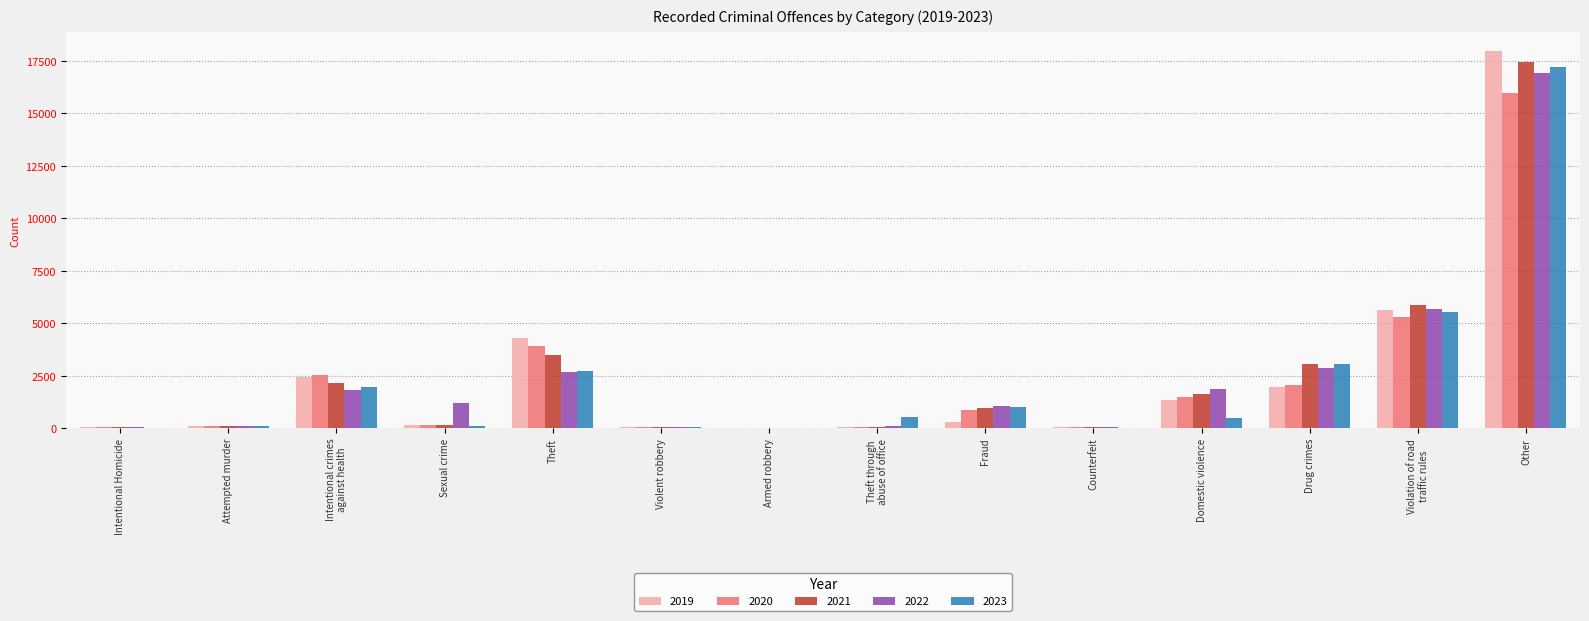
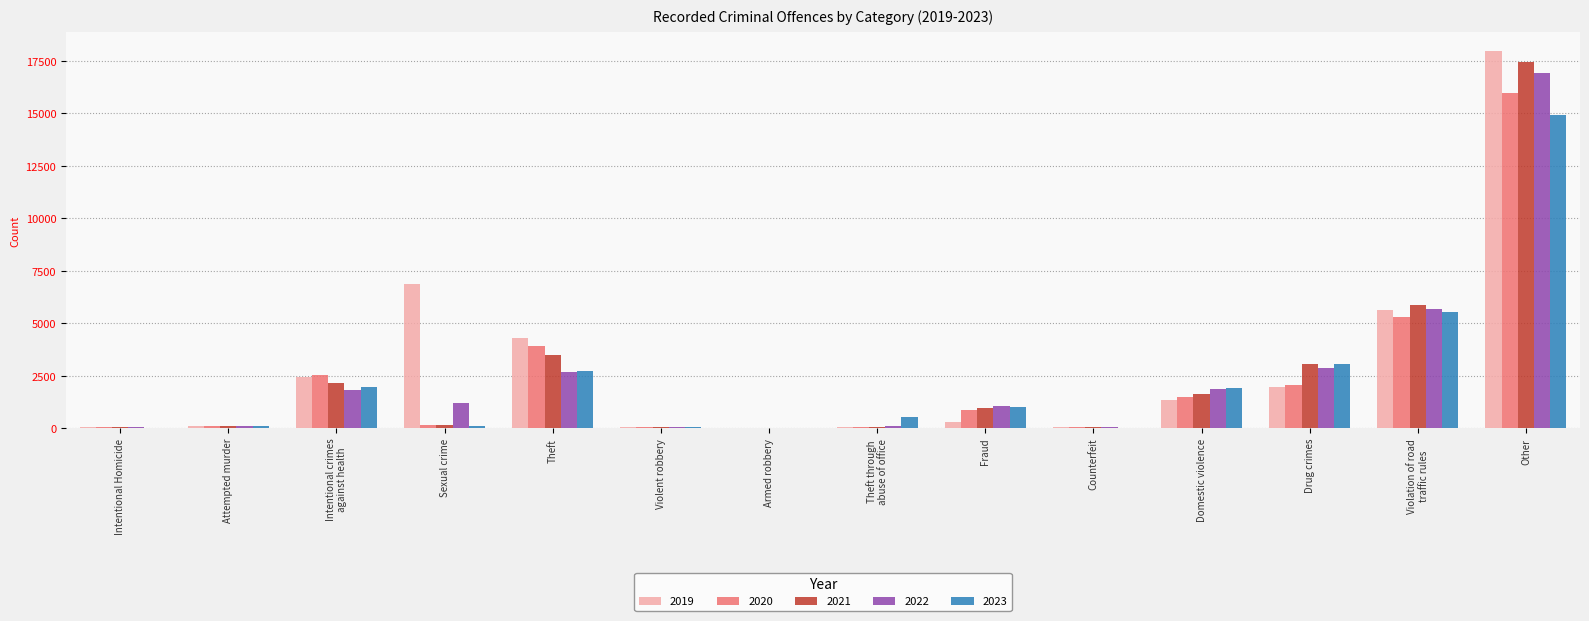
  {
    "2019": {
      "Intentional crimes against health": 2400,
-     "Sexual crime": 200,
+     "Sexual crime": 6900,
      "Theft": 4300,
      "Fraud": 300,
      "Domestic violence": 1300,
      "Drug crimes": 2000,
      "Violation of road traffic rules": 5700,
      "Other": 18000
    },
    "2020": {
      "Intentional crimes against health": 2500,
      "Sexual crime": 100,
      "Theft": 3900,
      "Fraud": 900,
      "Domestic violence": 1500,
      "Drug crimes": 2100,
      "Violation of road traffic rules": 5300,
      "Other": 16000
    },
    "2021": {
      "Intentional crimes against health": 2200,
      "Sexual crime": 100,
      "Theft": 3500,
      "Fraud": 1000,
      "Domestic violence": 1600,
      "Drug crimes": 3100,
      "Violation of road traffic rules": 5900,
      "Other": 17400
    },
    "2022": {
      "Intentional crimes against health": 1800,
      "Sexual crime": 1200,
      "Theft": 2700,
      "Fraud": 1100,
      "Domestic violence": 1900,
      "Drug crimes": 2900,
      "Violation of road traffic rules": 5700,
      "Other": 16900
    },
    "2023": {
      "Intentional crimes against health": 2000,
      "Sexual crime": 100,
      "Theft": 2700,
      "Theft through abuse of office": 500,
      "Fraud": 1000,
-     "Domestic violence": 500,
+     "Domestic violence": 1900,
      "Drug crimes": 3000,
      "Violation of road traffic rules": 5600,
-     "Other": 17200
+     "Other": 14900
    }
  }
